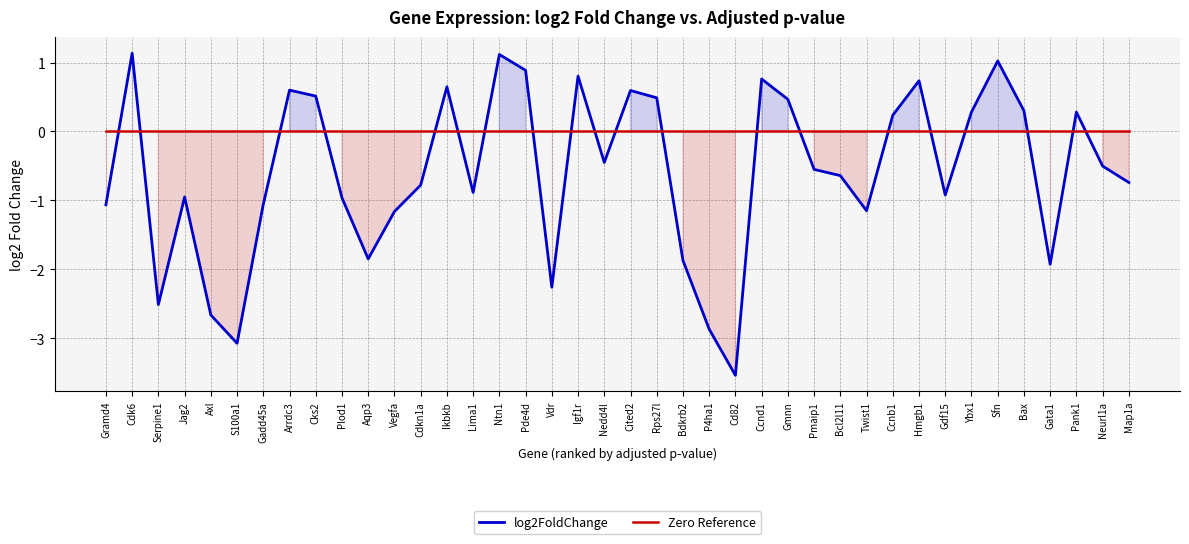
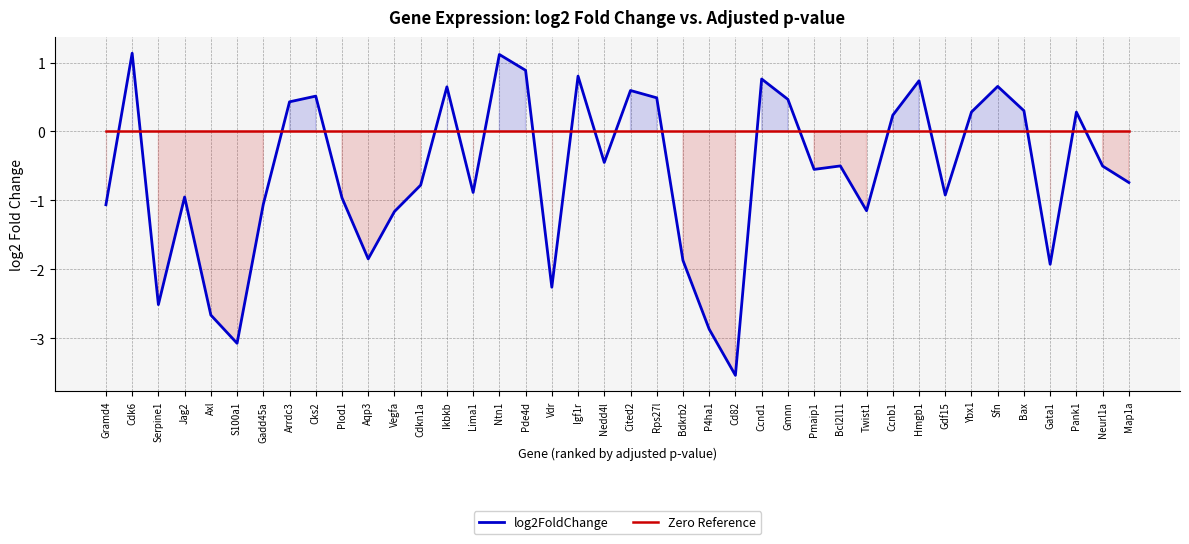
  {
    "log2FoldChange": {
      "Gramd4": -1.1,
      "Cdk6": 1.1,
      "Serpine1": -2.5,
      "Jag2": -1.0,
      "Axl": -2.7,
      "S100a1": -3.1,
      "Gadd45a": -1.1,
-     "Arrdc3": 0.6,
+     "Arrdc3": 0.4,
      "Cks2": 0.5,
      "Plod1": -1.0,
      "Aqp3": -1.8,
      "Vegfa": -1.2,
      "Cdkn1a": -0.8,
      "Ikbkb": 0.6,
      "Lima1": -0.9,
      "Ntn1": 1.1,
      "Pde4d": 0.9,
      "Vdr": -2.3,
      "Igf1r": 0.8,
      "Nedd4l": -0.4,
      "Cited2": 0.6,
      "Rps27l": 0.5,
      "Bdkrb2": -1.9,
      "P4ha1": -2.9,
      "Cd82": -3.5,
      "Ccnd1": 0.8,
      "Gmnn": 0.5,
      "Pmaip1": -0.6,
-     "Bcl2l11": -0.6,
+     "Bcl2l11": -0.5,
      "Twist1": -1.1,
      "Ccnb1": 0.2,
      "Hmgb1": 0.7,
      "Gdf15": -0.9,
      "Ybx1": 0.3,
-     "Sfn": 1.0,
+     "Sfn": 0.7,
      "Bax": 0.3,
      "Gata1": -1.9,
      "Pank1": 0.3,
      "Neurl1a": -0.5,
      "Map1a": -0.7
    },
    "Zero Reference": {
      "Gramd4": 0.0,
      "Cdk6": 0.0,
      "Serpine1": 0.0,
      "Jag2": 0.0,
      "Axl": 0.0,
      "S100a1": 0.0,
      "Gadd45a": 0.0,
      "Arrdc3": 0.0,
      "Cks2": 0.0,
      "Plod1": 0.0,
      "Aqp3": 0.0,
      "Vegfa": 0.0,
      "Cdkn1a": 0.0,
      "Ikbkb": 0.0,
      "Lima1": 0.0,
      "Ntn1": 0.0,
      "Pde4d": 0.0,
      "Vdr": 0.0,
      "Igf1r": 0.0,
      "Nedd4l": 0.0,
      "Cited2": 0.0,
      "Rps27l": 0.0,
      "Bdkrb2": 0.0,
      "P4ha1": 0.0,
      "Cd82": 0.0,
      "Ccnd1": 0.0,
      "Gmnn": 0.0,
      "Pmaip1": 0.0,
      "Bcl2l11": 0.0,
      "Twist1": 0.0,
      "Ccnb1": 0.0,
      "Hmgb1": 0.0,
      "Gdf15": 0.0,
      "Ybx1": 0.0,
      "Sfn": 0.0,
      "Bax": 0.0,
      "Gata1": 0.0,
      "Pank1": 0.0,
      "Neurl1a": 0.0,
      "Map1a": 0.0
    }
  }
